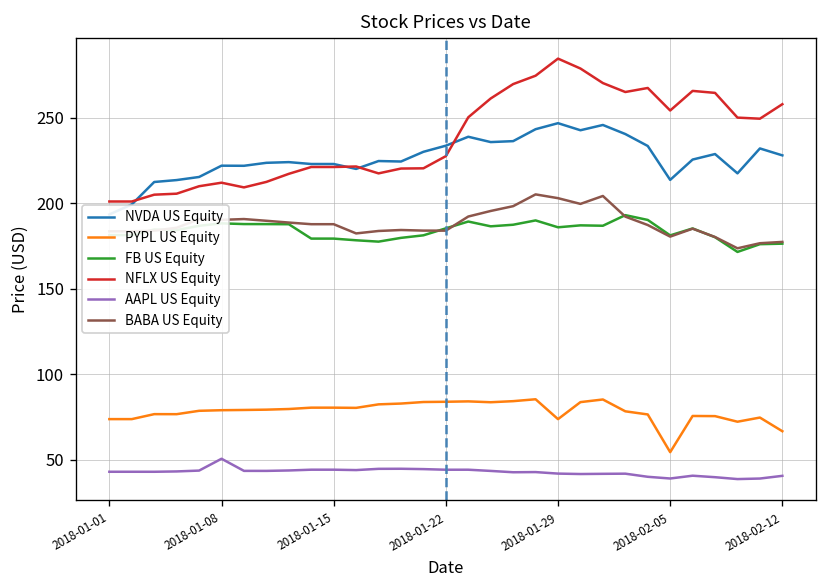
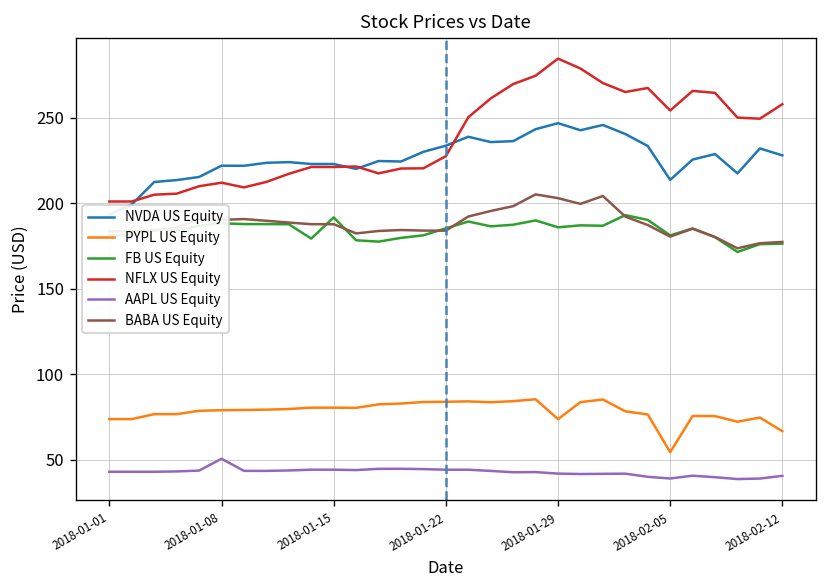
  {
    "NVDA US Equity": {
      "2018-01-08": 222,
      "2018-01-22": 234,
      "2018-01-29": 247,
      "2018-02-05": 214,
      "2018-02-12": 228
    },
    "PYPL US Equity": {
      "2018-01-01": 74,
      "2018-01-08": 79,
      "2018-01-15": 81,
      "2018-01-22": 84,
      "2018-01-29": 74,
      "2018-02-05": 55,
      "2018-02-12": 67
    },
    "FB US Equity": {
-     "2018-01-15": 179,
+     "2018-01-15": 192,
      "2018-01-29": 186
    },
    "NFLX US Equity": {
      "2018-01-01": 201,
      "2018-01-08": 212,
      "2018-01-22": 228,
      "2018-01-29": 285,
      "2018-02-05": 254,
      "2018-02-12": 258
    },
    "AAPL US Equity": {
      "2018-01-01": 43,
      "2018-01-08": 51,
      "2018-01-15": 44,
      "2018-01-22": 44,
      "2018-01-29": 42,
      "2018-02-05": 39,
      "2018-02-12": 41
    },
    "BABA US Equity": {
      "2018-01-15": 188,
      "2018-01-29": 203
    }
  }
